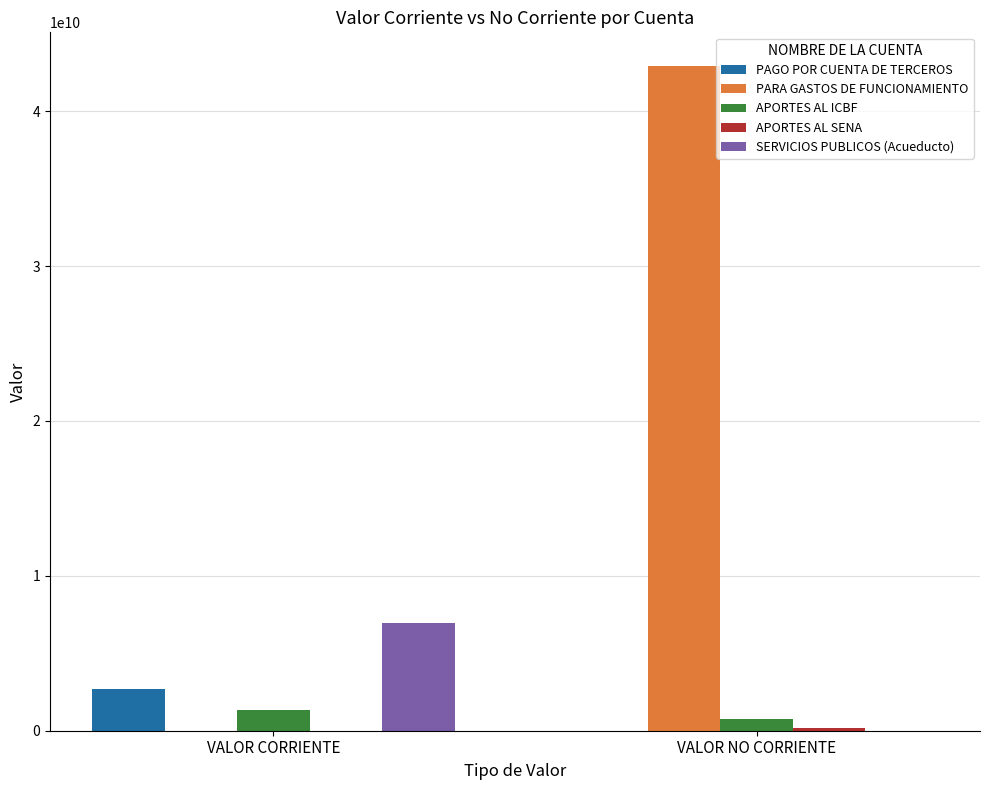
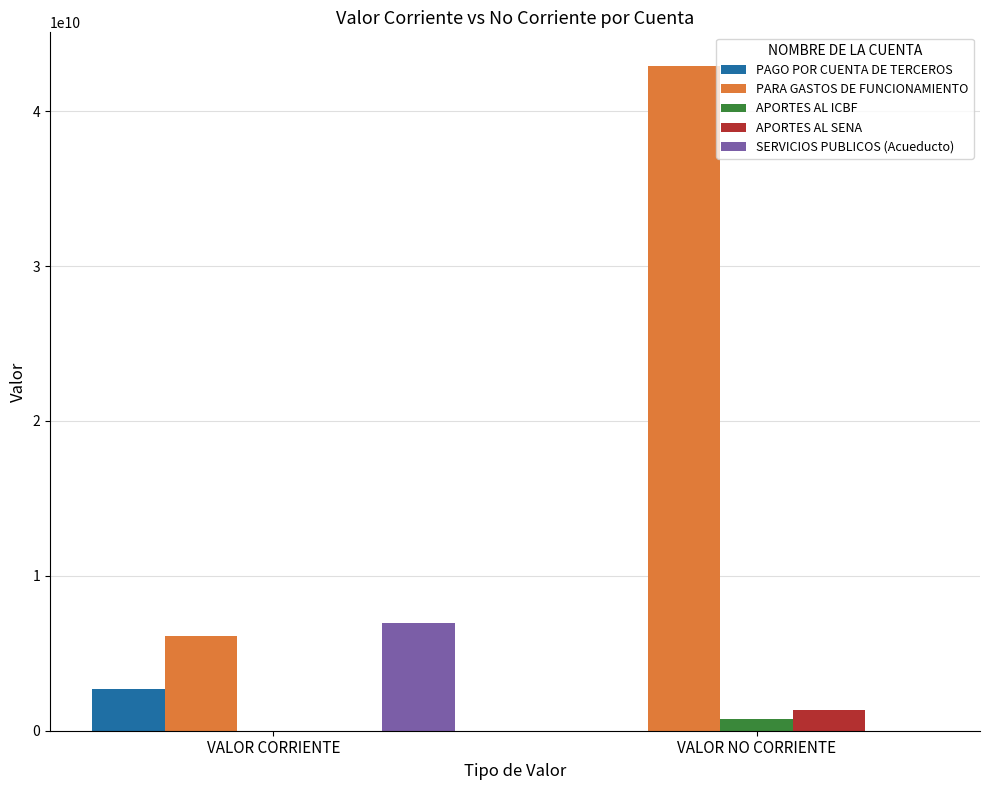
  {
    "PAGO POR CUENTA DE TERCEROS": {
      "VALOR CORRIENTE": 2700000000,
      "VALOR NO CORRIENTE": 0
    },
    "PARA GASTOS DE FUNCIONAMIENTO": {
-     "VALOR CORRIENTE": 0,
+     "VALOR CORRIENTE": 6100000000,
      "VALOR NO CORRIENTE": 42900000000
    },
    "APORTES AL ICBF": {
-     "VALOR CORRIENTE": 1300000000,
+     "VALOR CORRIENTE": 0,
      "VALOR NO CORRIENTE": 800000000
    },
    "APORTES AL SENA": {
      "VALOR CORRIENTE": 0,
-     "VALOR NO CORRIENTE": 200000000
+     "VALOR NO CORRIENTE": 1300000000
    },
    "SERVICIOS PUBLICOS (Acueducto)": {
      "VALOR CORRIENTE": 6900000000
    }
  }
